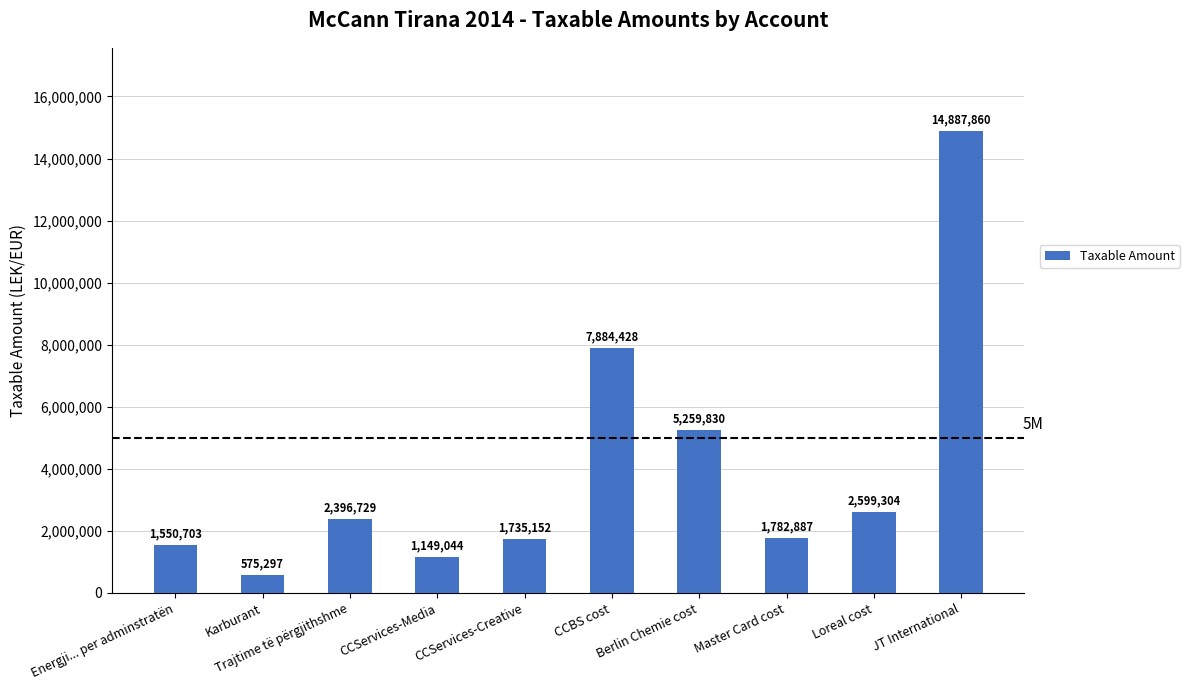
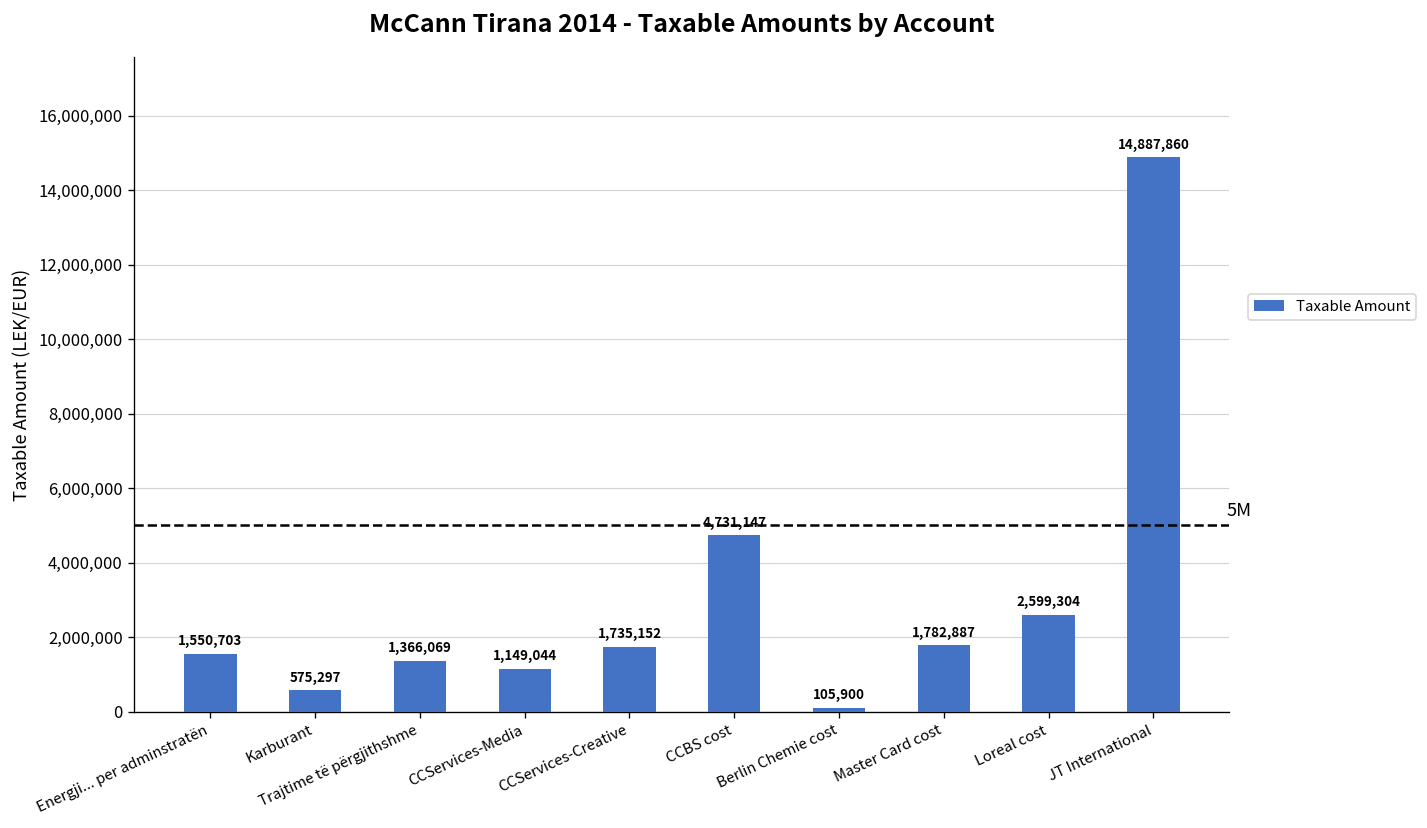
  {
    "Energji... per adminstratën": "1,550,703",
    "Karburant": "575,297",
-   "Trajtime të përgjithshme": "2,396,729",
+   "Trajtime të përgjithshme": "1,366,069",
    "CCServices-Media": "1,149,044",
    "CCServices-Creative": "1,735,152",
-   "CCBS cost": "7,884,428",
-   "Berlin Chemie cost": "5,259,830",
+   "CCBS cost": "4,731,147",
+   "Berlin Chemie cost": "105,900",
    "Master Card cost": "1,782,887",
    "Loreal cost": "2,599,304",
    "JT International": "14,887,860"
  }
